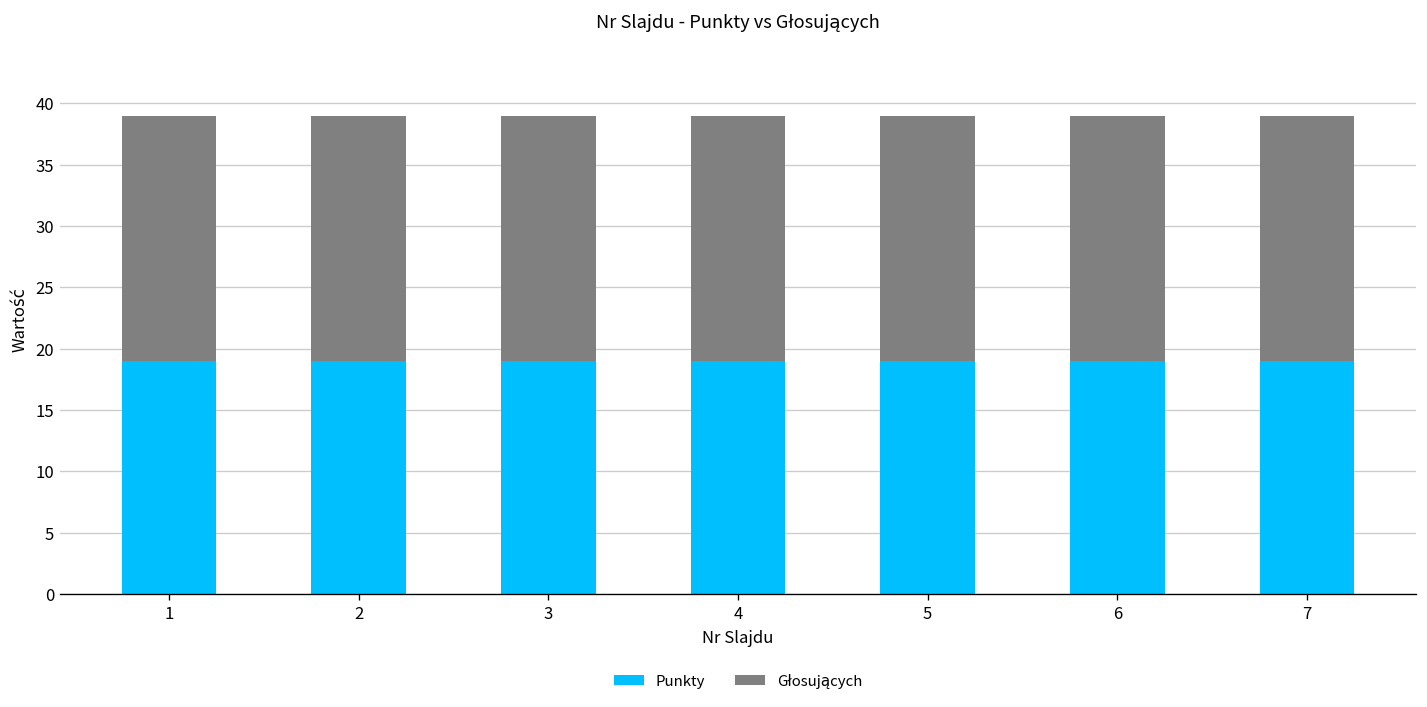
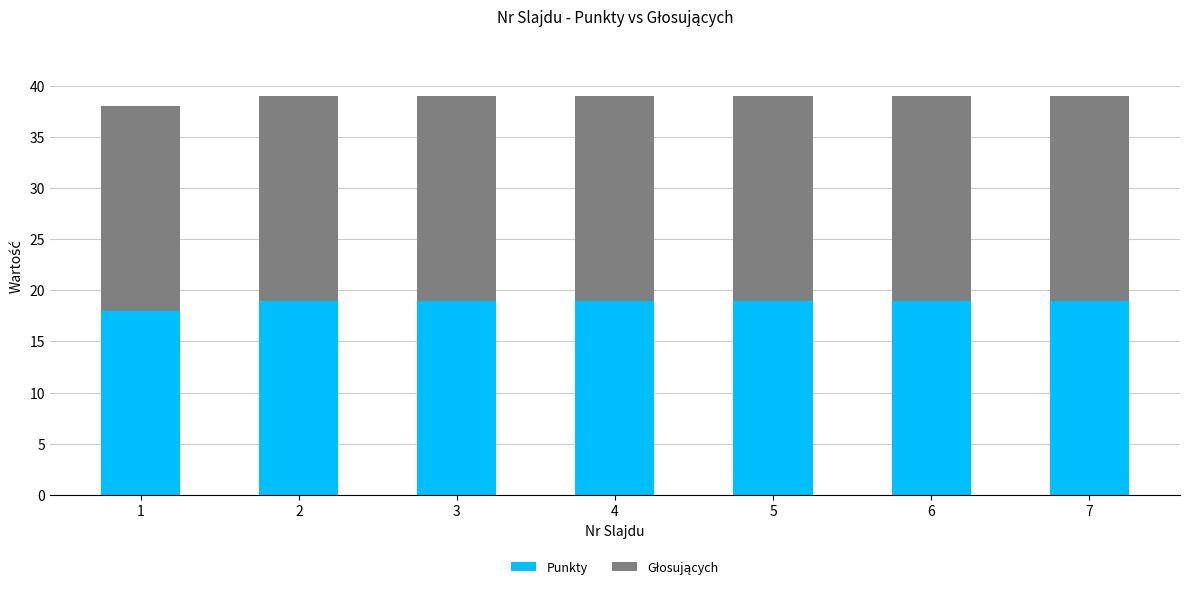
  {
    "Punkty": {
-     "1": 19,
+     "1": 18,
      "2": 19,
      "3": 19,
      "4": 19,
      "5": 19,
      "6": 19,
      "7": 19
    },
    "Głosujących": {
      "1": 20,
      "2": 20,
      "3": 20,
      "4": 20,
      "5": 20,
      "6": 20,
      "7": 20
    }
  }
